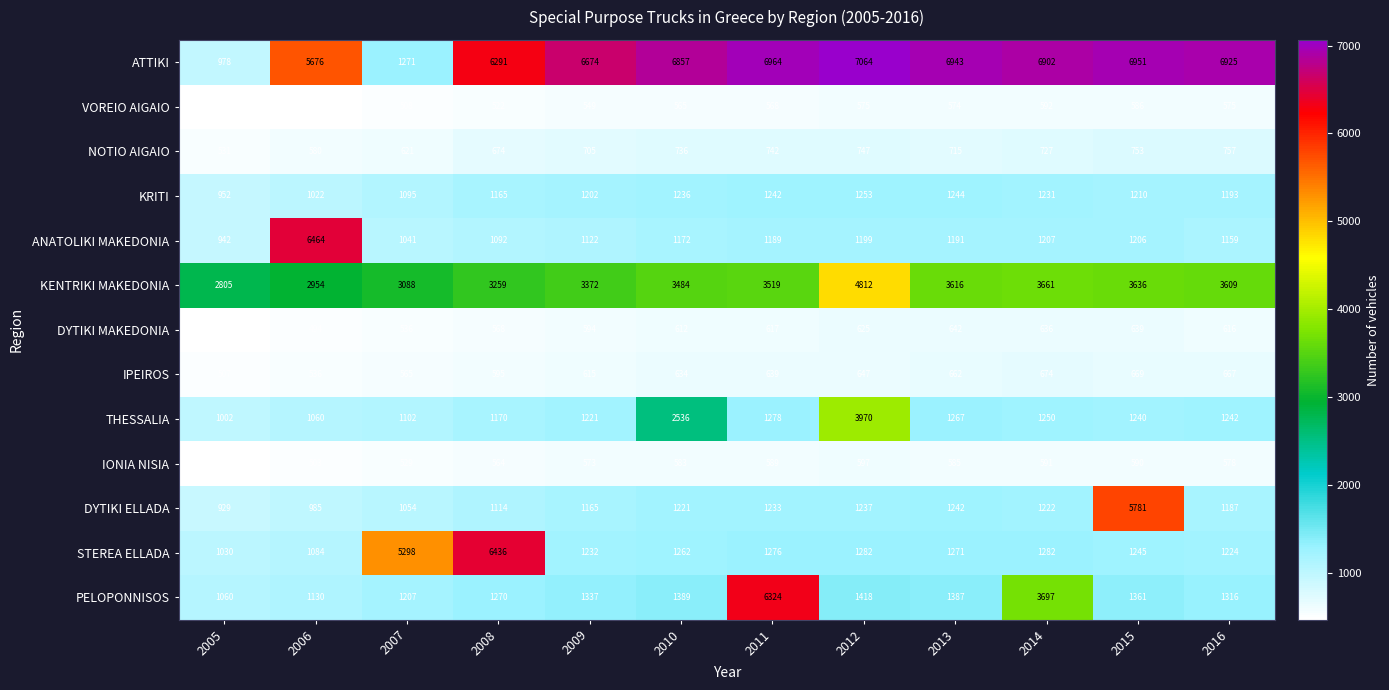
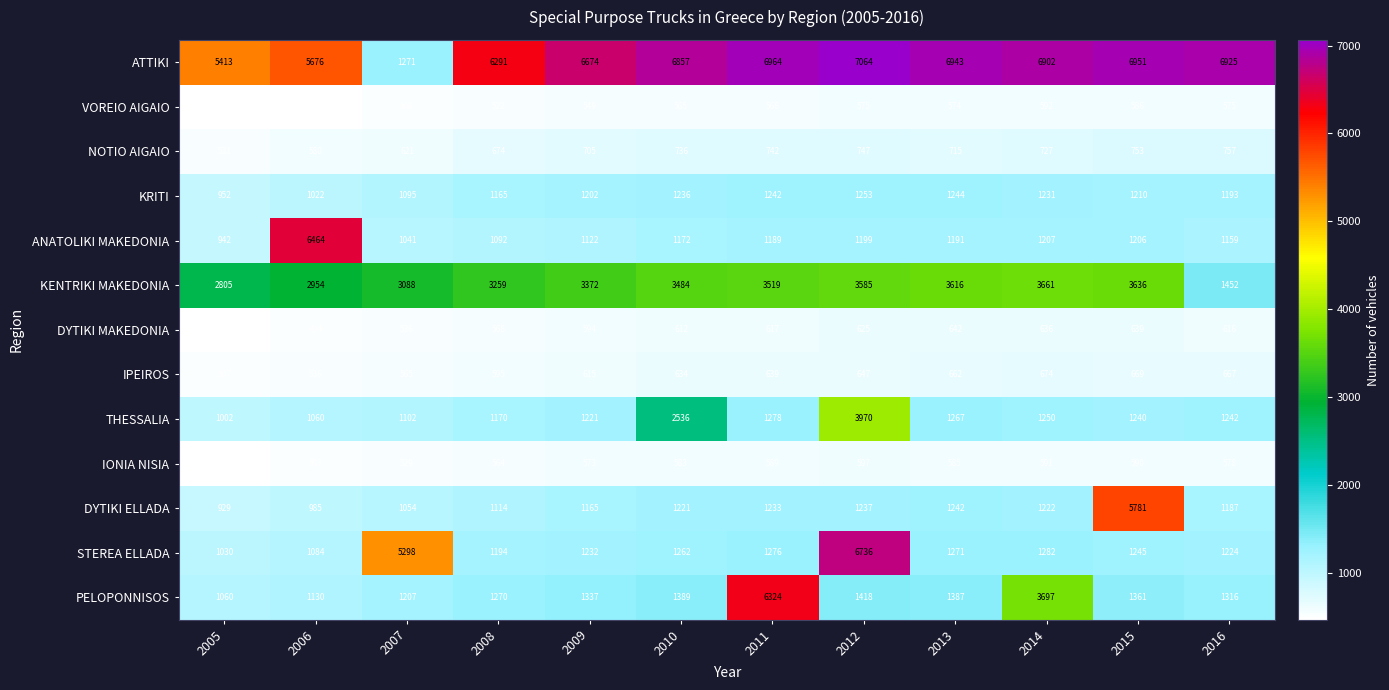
  {
    "ATTIKI": {
-     "2005": 978,
+     "2005": 5413,
      "2006": 5676,
      "2007": 1271,
      "2008": 6291,
      "2009": 6674,
      "2010": 6857,
      "2011": 6964,
      "2012": 7064,
      "2013": 6943,
      "2014": 6902,
      "2015": 6951,
      "2016": 6925
    },
    "KRITI": {
      "2005": 952,
      "2006": 1022,
      "2007": 1095,
      "2008": 1165,
      "2009": 1202,
      "2010": 1236,
      "2011": 1242,
      "2012": 1253,
      "2013": 1244,
      "2014": 1231,
      "2015": 1210,
      "2016": 1193
    },
    "ANATOLIKI MAKEDONIA": {
      "2005": 942,
      "2006": 6464,
      "2007": 1041,
      "2008": 1092,
      "2009": 1122,
      "2010": 1172,
      "2011": 1189,
      "2012": 1199,
      "2013": 1191,
      "2014": 1207,
      "2015": 1206,
      "2016": 1159
    },
    "KENTRIKI MAKEDONIA": {
      "2005": 2805,
      "2006": 2954,
      "2007": 3088,
      "2008": 3259,
      "2009": 3372,
      "2010": 3484,
      "2011": 3519,
-     "2012": 4812,
+     "2012": 3585,
      "2013": 3616,
      "2014": 3661,
      "2015": 3636,
-     "2016": 3609
+     "2016": 1452
    },
    "THESSALIA": {
      "2005": 1002,
      "2006": 1060,
      "2007": 1102,
      "2008": 1170,
      "2009": 1221,
      "2010": 2536,
      "2011": 1278,
      "2012": 3970,
      "2013": 1267,
      "2014": 1250,
      "2015": 1240,
      "2016": 1242
    },
    "DYTIKI ELLADA": {
      "2005": 929,
      "2006": 985,
      "2007": 1054,
      "2008": 1114,
      "2009": 1165,
      "2010": 1221,
      "2011": 1233,
      "2012": 1237,
      "2013": 1242,
      "2014": 1222,
      "2015": 5781,
      "2016": 1187
    },
    "STEREA ELLADA": {
      "2005": 1030,
      "2006": 1084,
      "2007": 5298,
-     "2008": 6436,
+     "2008": 1194,
      "2009": 1232,
      "2010": 1262,
      "2011": 1276,
-     "2012": 1282,
+     "2012": 6736,
      "2013": 1271,
      "2014": 1282,
      "2015": 1245,
      "2016": 1224
    },
    "PELOPONNISOS": {
      "2005": 1060,
      "2006": 1130,
      "2007": 1207,
      "2008": 1270,
      "2009": 1337,
      "2010": 1389,
      "2011": 6324,
      "2012": 1418,
      "2013": 1387,
      "2014": 3697,
      "2015": 1361,
      "2016": 1316
    }
  }
